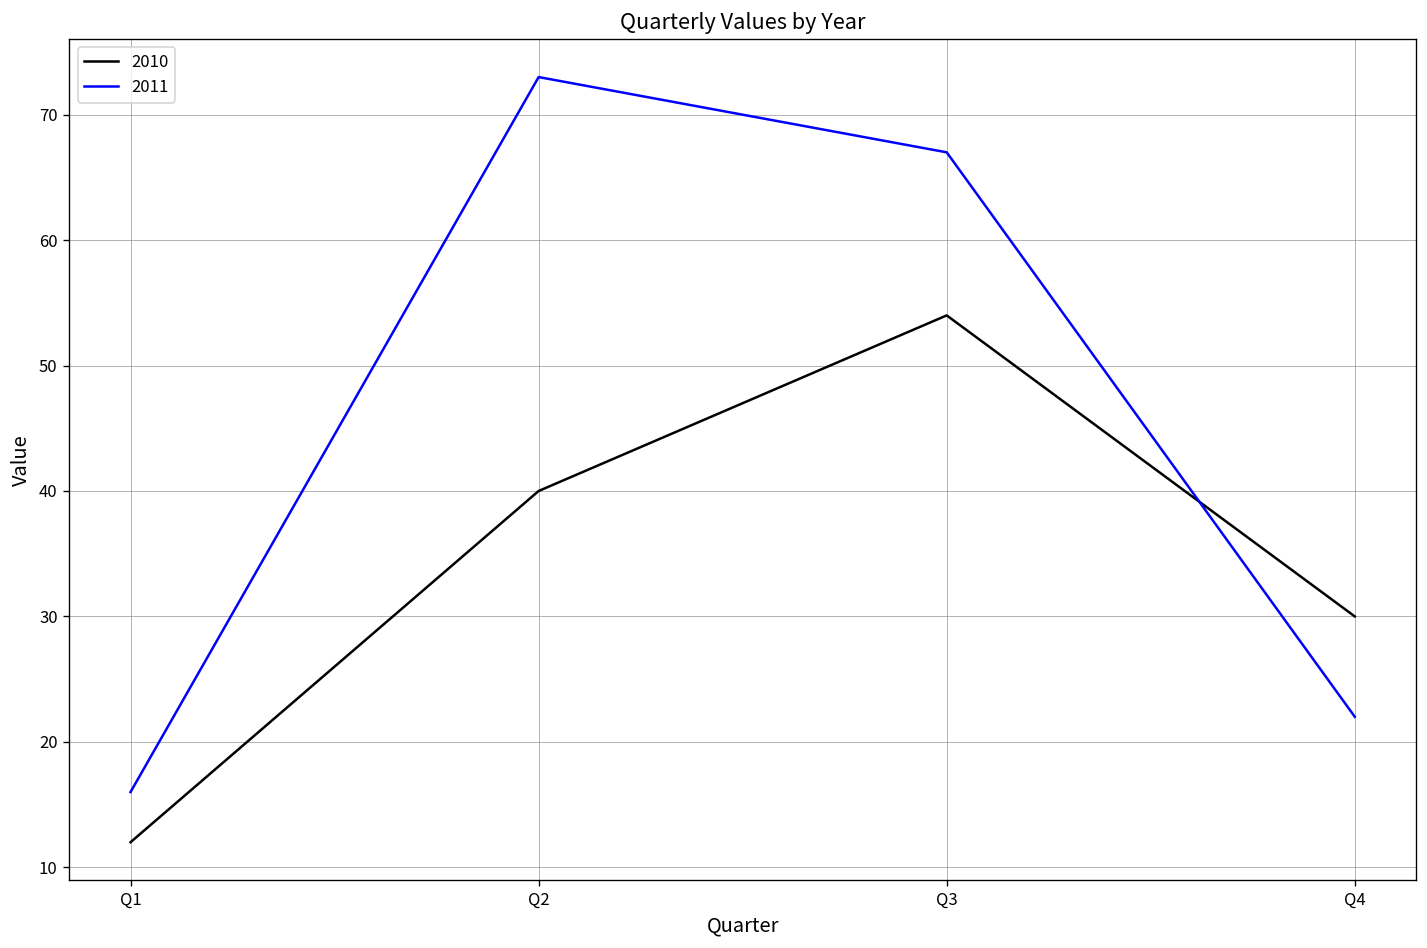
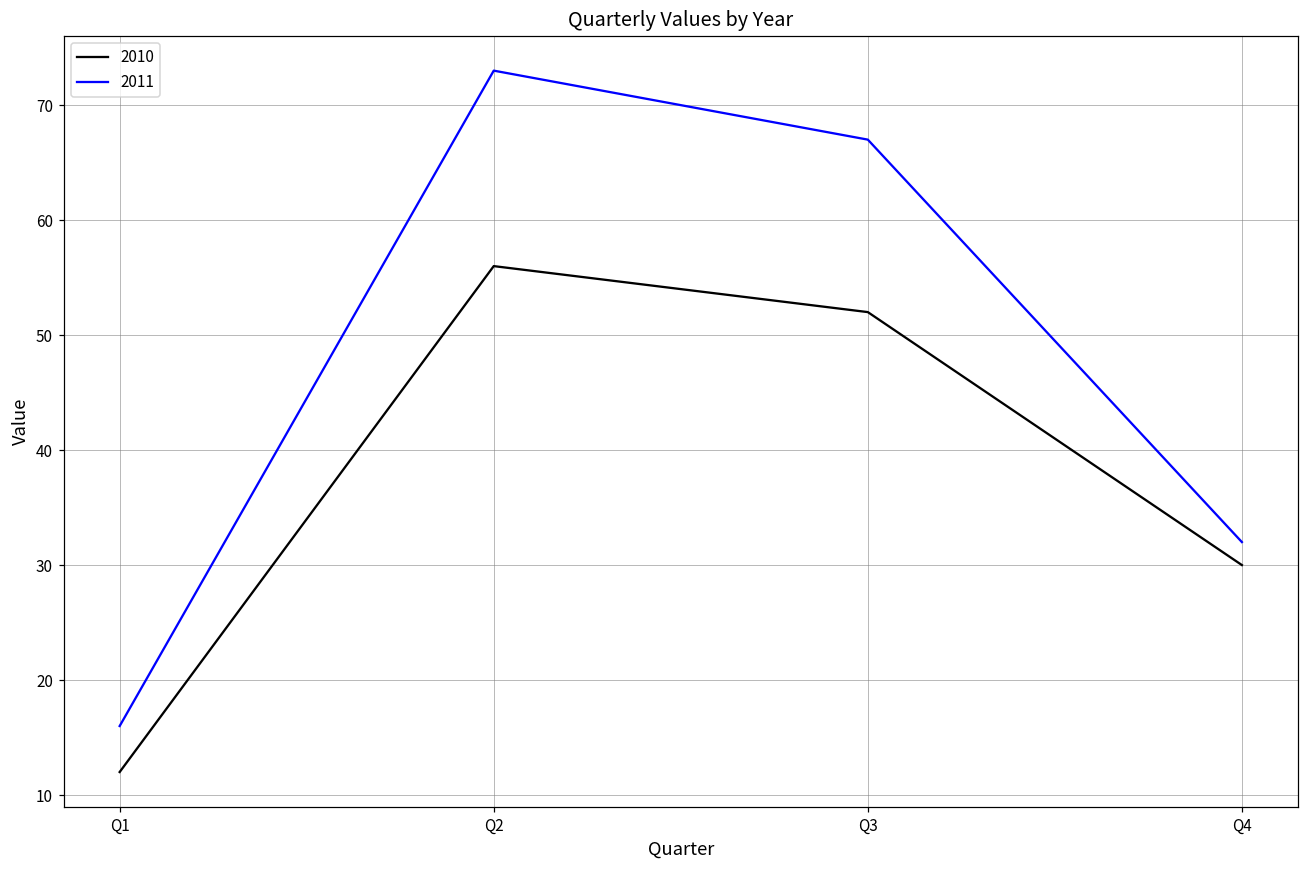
  {
    "2010": {
      "Q1": 12,
-     "Q2": 40,
-     "Q3": 54,
+     "Q2": 56,
+     "Q3": 52,
      "Q4": 30
    },
    "2011": {
      "Q1": 16,
      "Q2": 73,
      "Q3": 67,
-     "Q4": 22
+     "Q4": 32
    }
  }
